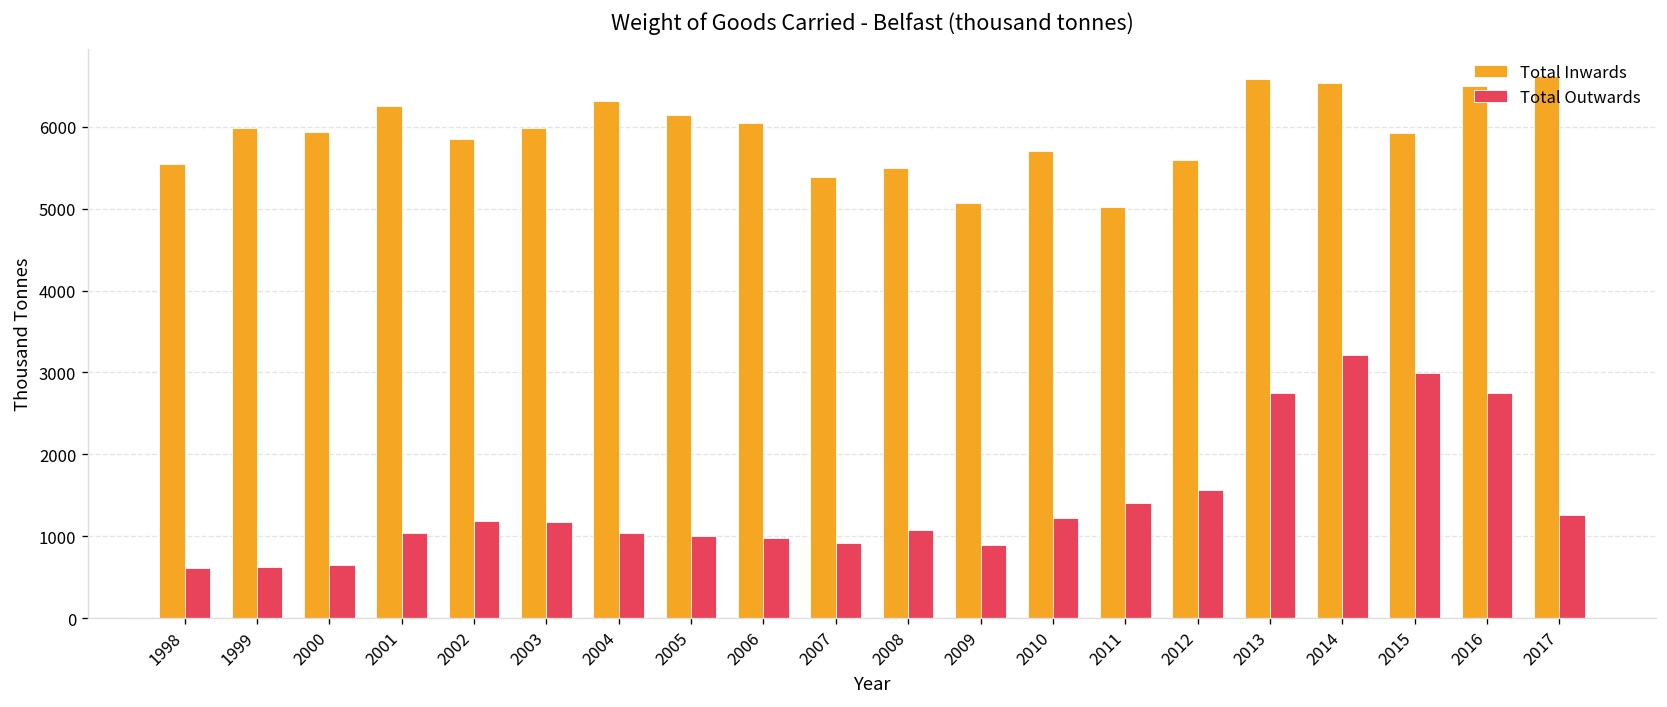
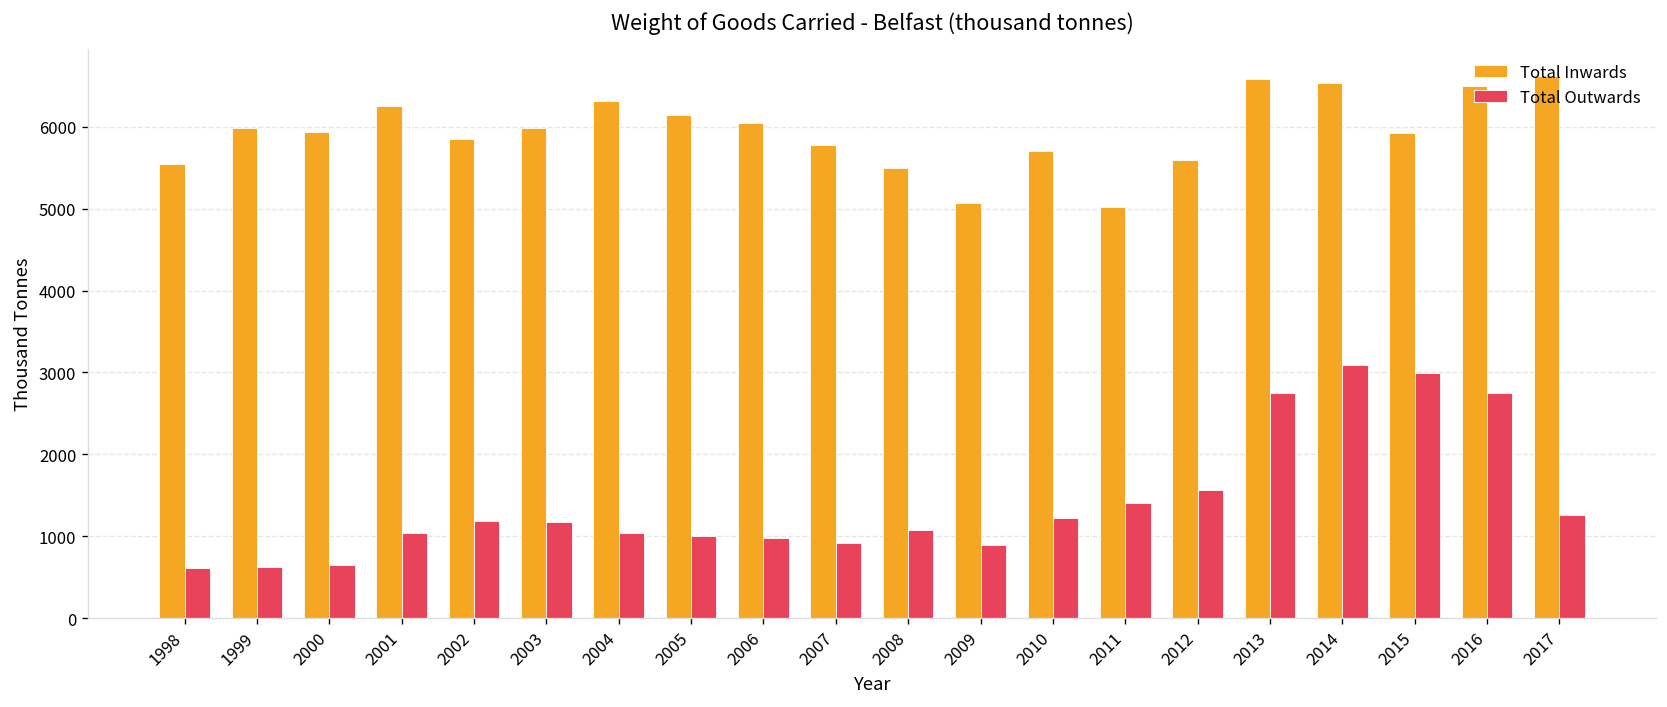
  {
    "Total Inwards": {
      "1998": 5500,
      "1999": 6000,
      "2000": 5900,
      "2001": 6300,
      "2002": 5900,
      "2003": 6000,
      "2004": 6300,
      "2005": 6100,
      "2006": 6000,
-     "2007": 5400,
+     "2007": 5800,
      "2008": 5500,
      "2009": 5100,
      "2010": 5700,
      "2011": 5000,
      "2012": 5600,
      "2013": 6600,
      "2014": 6500,
      "2015": 5900,
      "2016": 6500,
      "2017": 6600
    },
    "Total Outwards": {
      "1998": 600,
      "1999": 600,
      "2000": 600,
      "2001": 1000,
      "2002": 1200,
      "2003": 1200,
      "2004": 1000,
      "2005": 1000,
      "2006": 1000,
      "2007": 900,
      "2008": 1100,
      "2009": 900,
      "2010": 1200,
      "2011": 1400,
      "2012": 1600,
      "2013": 2700,
-     "2014": 3200,
+     "2014": 3100,
      "2015": 3000,
      "2016": 2800,
      "2017": 1300
    }
  }
